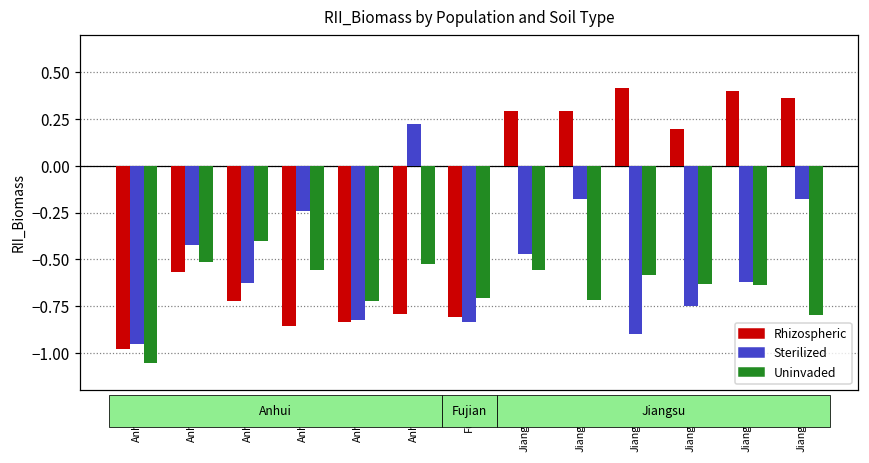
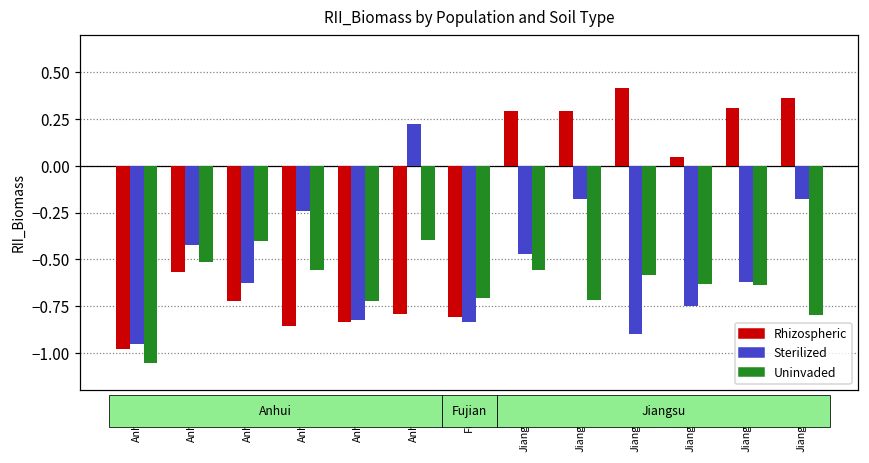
  {
    "Rhizospheric": {
      "Anhui01": -0.98,
      "Anhui02": -0.57,
      "Anhui03": -0.72,
      "Anhui04": -0.86,
      "Anhui05": -0.84,
      "Anhui06": -0.79,
      "Fujian": -0.81,
      "Jiangsu01": 0.29,
      "Jiangsu02": 0.29,
      "Jiangsu03": 0.41,
-     "Jiangsu04": 0.20,
-     "Jiangsu05": 0.40,
+     "Jiangsu04": 0.05,
+     "Jiangsu05": 0.31,
      "Jiangsu06": 0.36
    },
    "Sterilized": {
      "Anhui01": -0.96,
      "Anhui02": -0.43,
      "Anhui03": -0.63,
      "Anhui04": -0.24,
      "Anhui05": -0.82,
      "Anhui06": 0.22,
      "Fujian": -0.84,
      "Jiangsu01": -0.47,
      "Jiangsu02": -0.18,
      "Jiangsu03": -0.90,
      "Jiangsu04": -0.75,
      "Jiangsu05": -0.62,
      "Jiangsu06": -0.18
    },
    "Uninvaded": {
      "Anhui01": -1.06,
      "Anhui02": -0.52,
      "Anhui03": -0.40,
      "Anhui04": -0.55,
      "Anhui05": -0.72,
-     "Anhui06": -0.52,
+     "Anhui06": -0.39,
      "Fujian": -0.71,
      "Jiangsu01": -0.56,
      "Jiangsu02": -0.72,
      "Jiangsu03": -0.58,
      "Jiangsu04": -0.63,
      "Jiangsu05": -0.64,
      "Jiangsu06": -0.80
    }
  }
